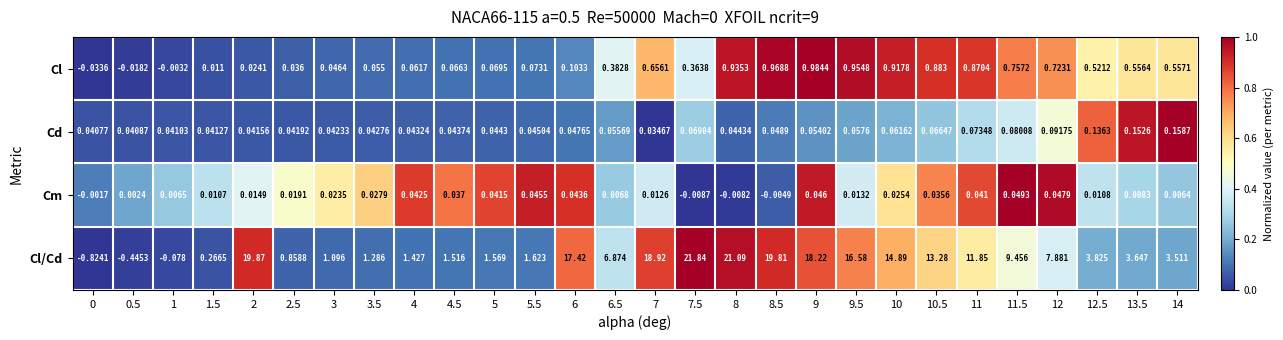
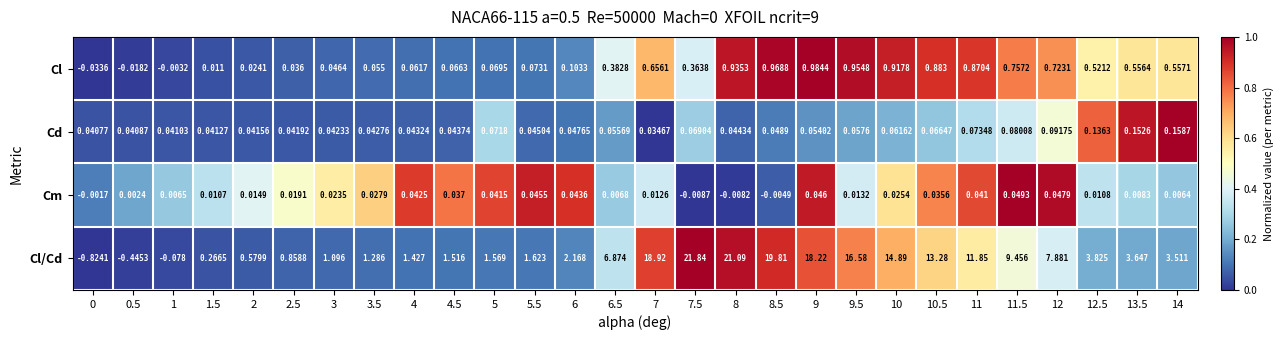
  {
    "Cl": {
      "0": -0.0336,
      "0.5": -0.0182,
      "1": -0.0032,
      "1.5": 0.011,
      "2": 0.0241,
      "2.5": 0.036,
      "3": 0.0464,
      "3.5": 0.055,
      "4": 0.0617,
      "4.5": 0.0663,
      "5": 0.0695,
      "5.5": 0.0731,
      "6": 0.1033,
      "6.5": 0.3828,
      "7": 0.6561,
      "7.5": 0.3638,
      "8": 0.9353,
      "8.5": 0.9688,
      "9": 0.9844,
      "9.5": 0.9548,
      "10": 0.9178,
      "10.5": 0.883,
      "11": 0.8704,
      "11.5": 0.7572,
      "12": 0.7231,
      "12.5": 0.5212,
      "13.5": 0.5564,
      "14": 0.5571
    },
    "Cd": {
      "0": 0.04077,
      "0.5": 0.04087,
      "1": 0.04103,
      "1.5": 0.04127,
      "2": 0.04156,
      "2.5": 0.04192,
      "3": 0.04233,
      "3.5": 0.04276,
      "4": 0.04324,
      "4.5": 0.04374,
-     "5": 0.0443,
+     "5": 0.0718,
      "5.5": 0.04504,
      "6": 0.04765,
      "6.5": 0.05569,
      "7": 0.03467,
      "7.5": 0.06904,
      "8": 0.04434,
      "8.5": 0.0489,
      "9": 0.05402,
      "9.5": 0.0576,
      "10": 0.06162,
      "10.5": 0.06647,
      "11": 0.07348,
      "11.5": 0.08008,
      "12": 0.09175,
      "12.5": 0.1363,
      "13.5": 0.1526,
      "14": 0.1587
    },
    "Cm": {
      "0": -0.0017,
      "0.5": 0.0024,
      "1": 0.0065,
      "1.5": 0.0107,
      "2": 0.0149,
      "2.5": 0.0191,
      "3": 0.0235,
      "3.5": 0.0279,
      "4": 0.0425,
      "4.5": 0.037,
      "5": 0.0415,
      "5.5": 0.0455,
      "6": 0.0436,
      "6.5": 0.0068,
      "7": 0.0126,
      "7.5": -0.0087,
      "8": -0.0082,
      "8.5": -0.0049,
      "9": 0.046,
      "9.5": 0.0132,
      "10": 0.0254,
      "10.5": 0.0356,
      "11": 0.041,
      "11.5": 0.0493,
      "12": 0.0479,
      "12.5": 0.0108,
      "13.5": 0.0083,
      "14": 0.0064
    },
    "Cl/Cd": {
      "0": -0.8241,
      "0.5": -0.4453,
      "1": -0.078,
      "1.5": 0.2665,
-     "2": 19.87,
+     "2": 0.5799,
      "2.5": 0.8588,
      "3": 1.096,
      "3.5": 1.286,
      "4": 1.427,
      "4.5": 1.516,
      "5": 1.569,
      "5.5": 1.623,
-     "6": 17.42,
+     "6": 2.168,
      "6.5": 6.874,
      "7": 18.92,
      "7.5": 21.84,
      "8": 21.09,
      "8.5": 19.81,
      "9": 18.22,
      "9.5": 16.58,
      "10": 14.89,
      "10.5": 13.28,
      "11": 11.85,
      "11.5": 9.456,
      "12": 7.881,
      "12.5": 3.825,
      "13.5": 3.647,
      "14": 3.511
    }
  }
